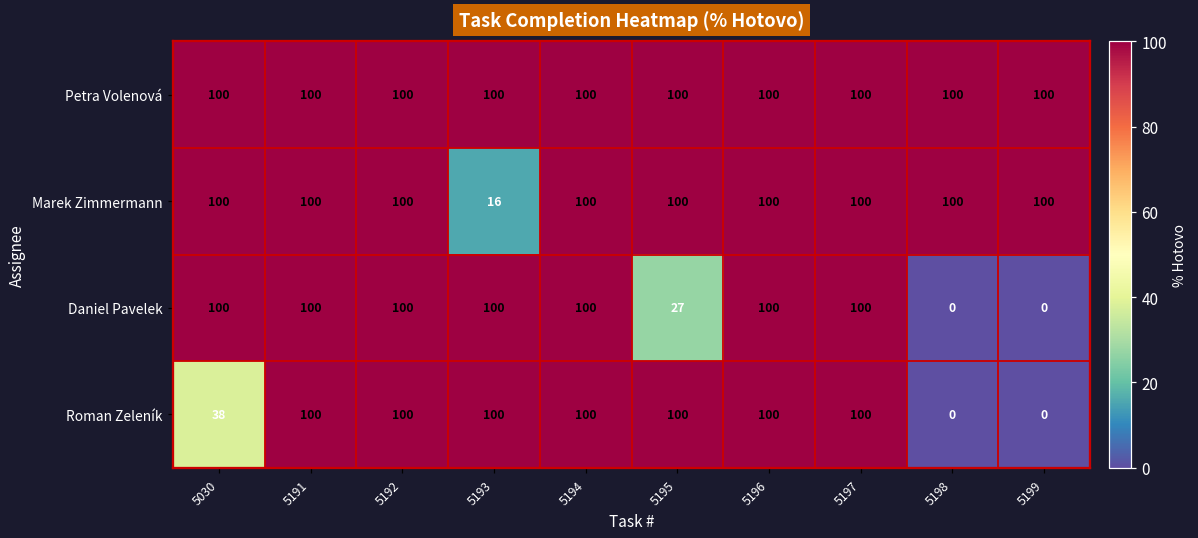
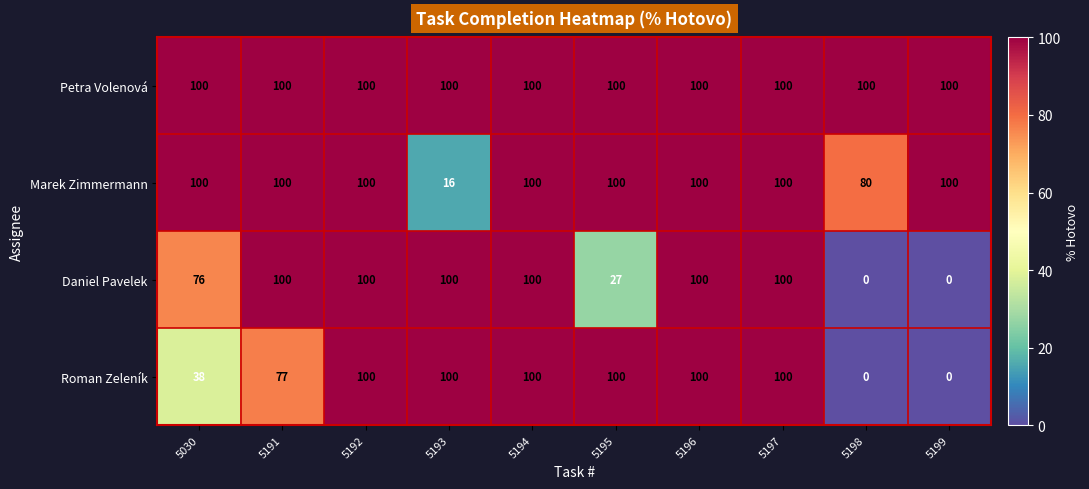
  {
    "Petra Volenová": {
      "5030": 100,
      "5191": 100,
      "5192": 100,
      "5193": 100,
      "5194": 100,
      "5195": 100,
      "5196": 100,
      "5197": 100,
      "5198": 100,
      "5199": 100
    },
    "Marek Zimmermann": {
      "5030": 100,
      "5191": 100,
      "5192": 100,
      "5193": 16,
      "5194": 100,
      "5195": 100,
      "5196": 100,
      "5197": 100,
-     "5198": 100,
+     "5198": 80,
      "5199": 100
    },
    "Daniel Pavelek": {
-     "5030": 100,
+     "5030": 76,
      "5191": 100,
      "5192": 100,
      "5193": 100,
      "5194": 100,
      "5195": 27,
      "5196": 100,
      "5197": 100,
      "5198": 0,
      "5199": 0
    },
    "Roman Zeleník": {
      "5030": 38,
-     "5191": 100,
+     "5191": 77,
      "5192": 100,
      "5193": 100,
      "5194": 100,
      "5195": 100,
      "5196": 100,
      "5197": 100,
      "5198": 0,
      "5199": 0
    }
  }
